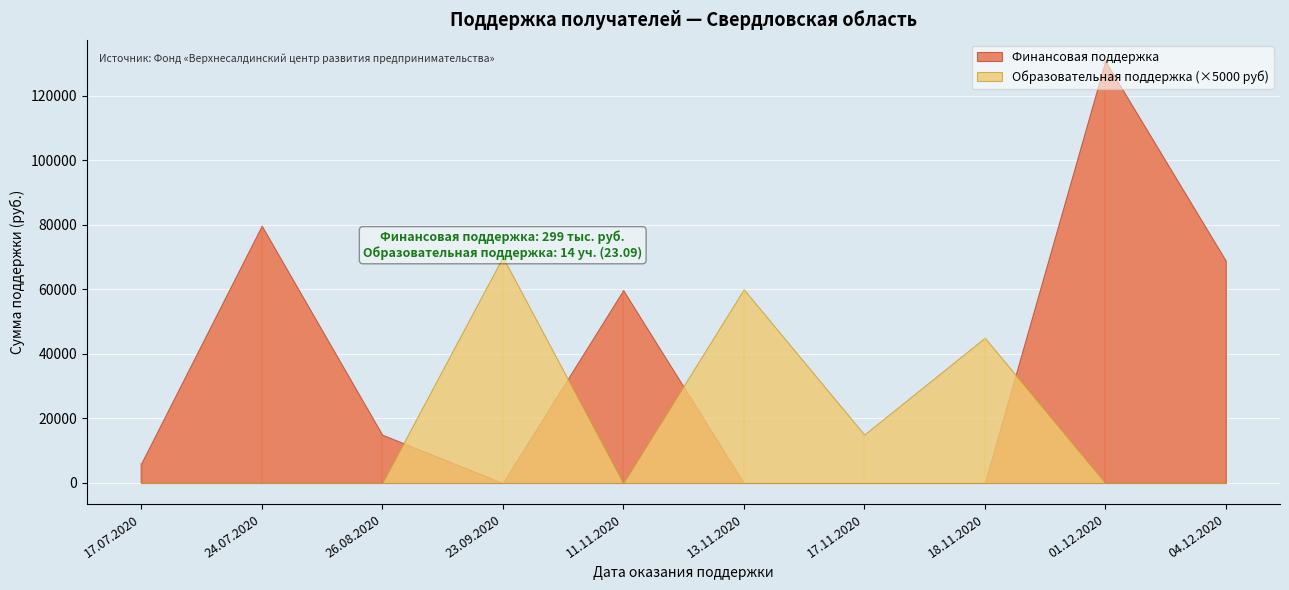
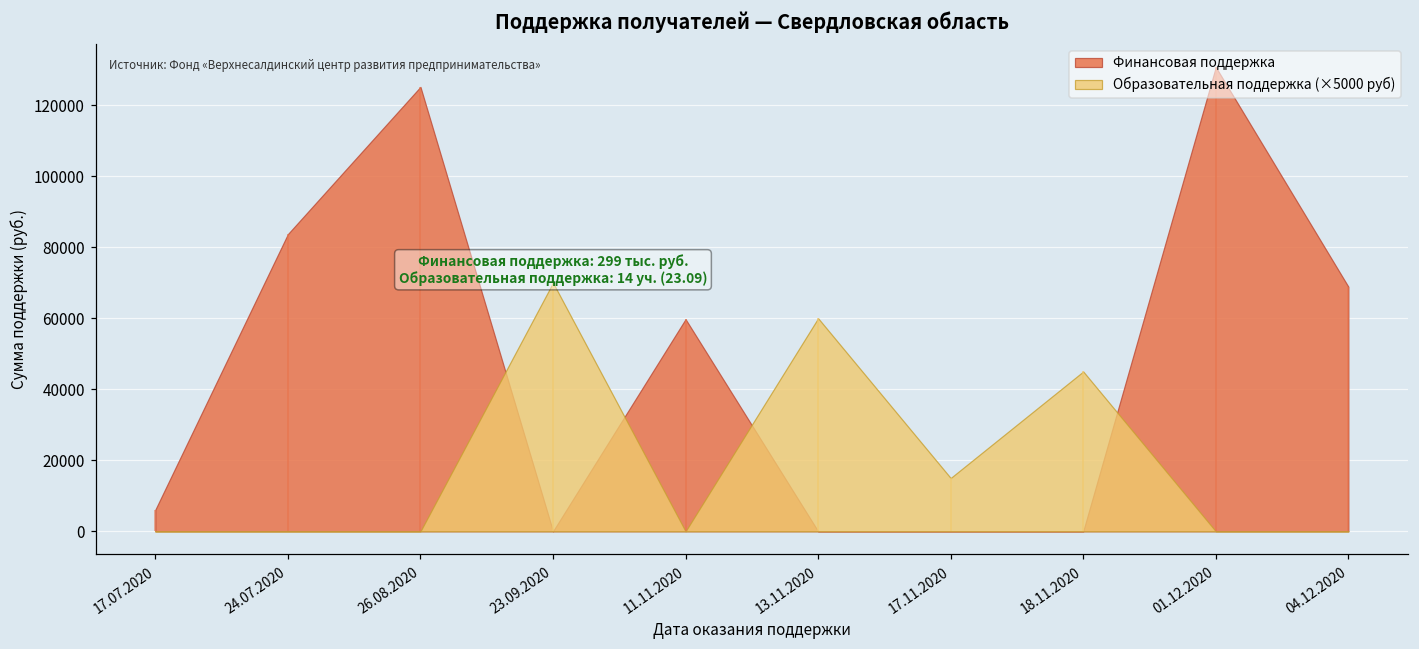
  {
    "Финансовая поддержка": {
      "17.07.2020": 6000,
-     "24.07.2020": 80000,
-     "26.08.2020": 15000,
+     "24.07.2020": 84000,
+     "26.08.2020": 125000,
      "23.09.2020": 0,
      "11.11.2020": 60000,
      "13.11.2020": 0,
      "17.11.2020": 0,
      "18.11.2020": 0,
      "04.12.2020": 69000
    },
    "Образовательная поддержка (×5000 руб)": {
      "17.07.2020": 0,
      "24.07.2020": 0,
      "26.08.2020": 0,
      "11.11.2020": 0,
      "13.11.2020": 60000,
      "17.11.2020": 15000,
      "18.11.2020": 45000,
      "01.12.2020": 0,
      "04.12.2020": 0
    }
  }
